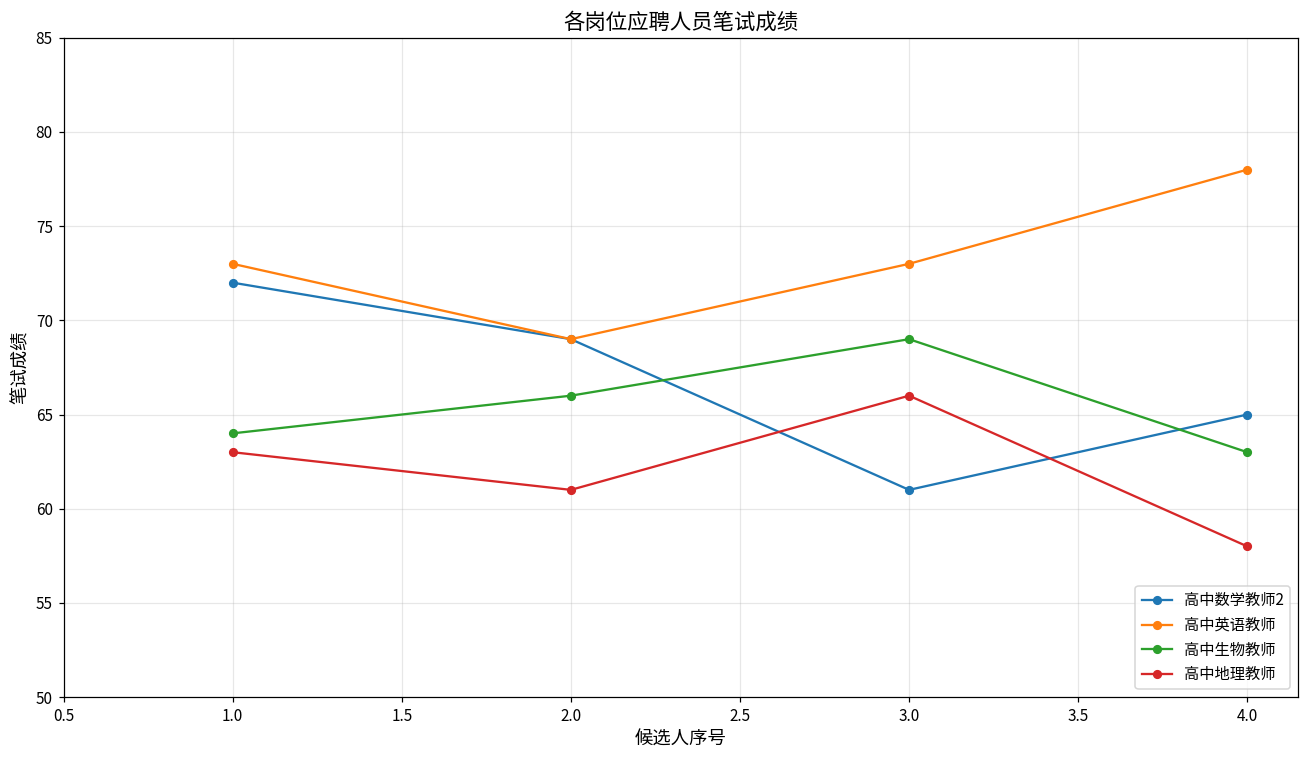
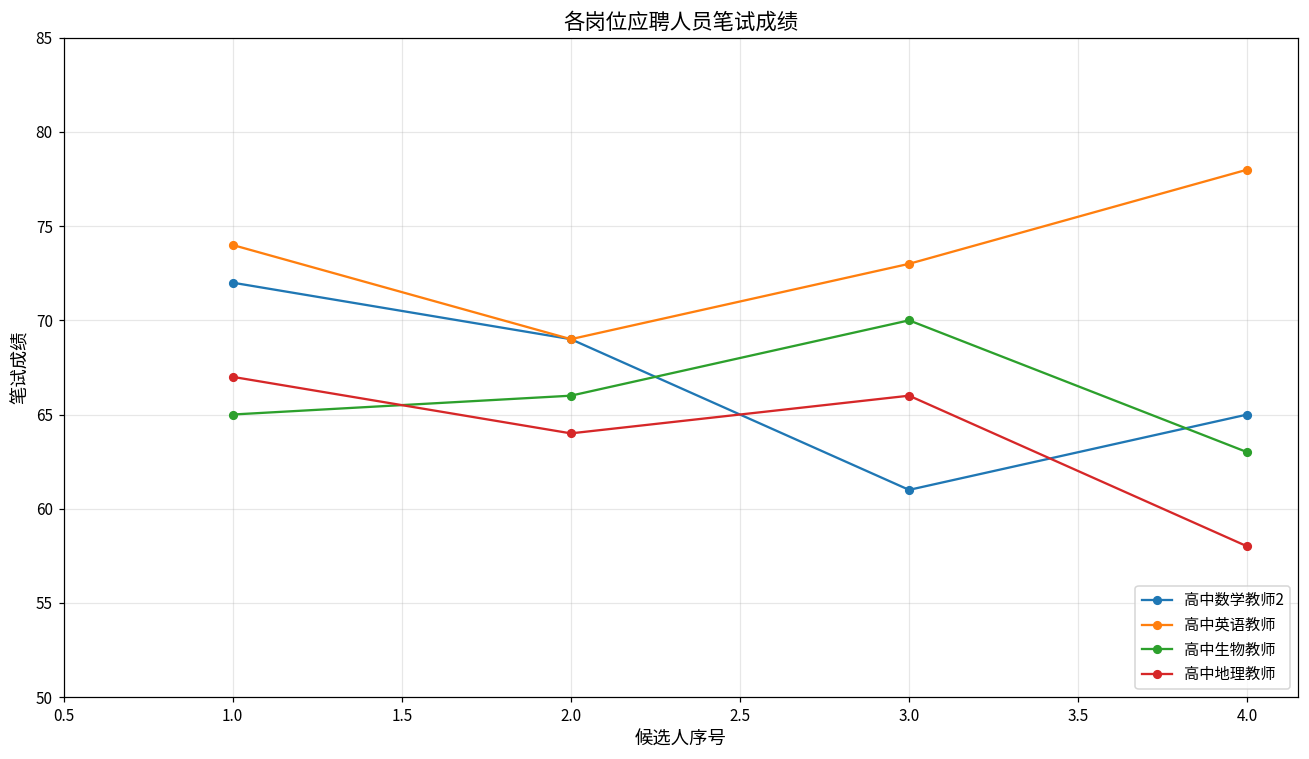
  {
    "高中数学教师2": {
      "1.0": 72,
      "3.0": 61,
      "4.0": 65
    },
    "高中英语教师": {
-     "1.0": 73,
+     "1.0": 74,
      "3.0": 73,
      "4.0": 78
    },
    "高中生物教师": {
-     "1.0": 64,
+     "1.0": 65,
      "2.0": 66,
-     "3.0": 69,
+     "3.0": 70,
      "4.0": 63
    },
    "高中地理教师": {
-     "1.0": 63,
-     "2.0": 61,
+     "1.0": 67,
+     "2.0": 64,
      "3.0": 66,
      "4.0": 58
    }
  }
